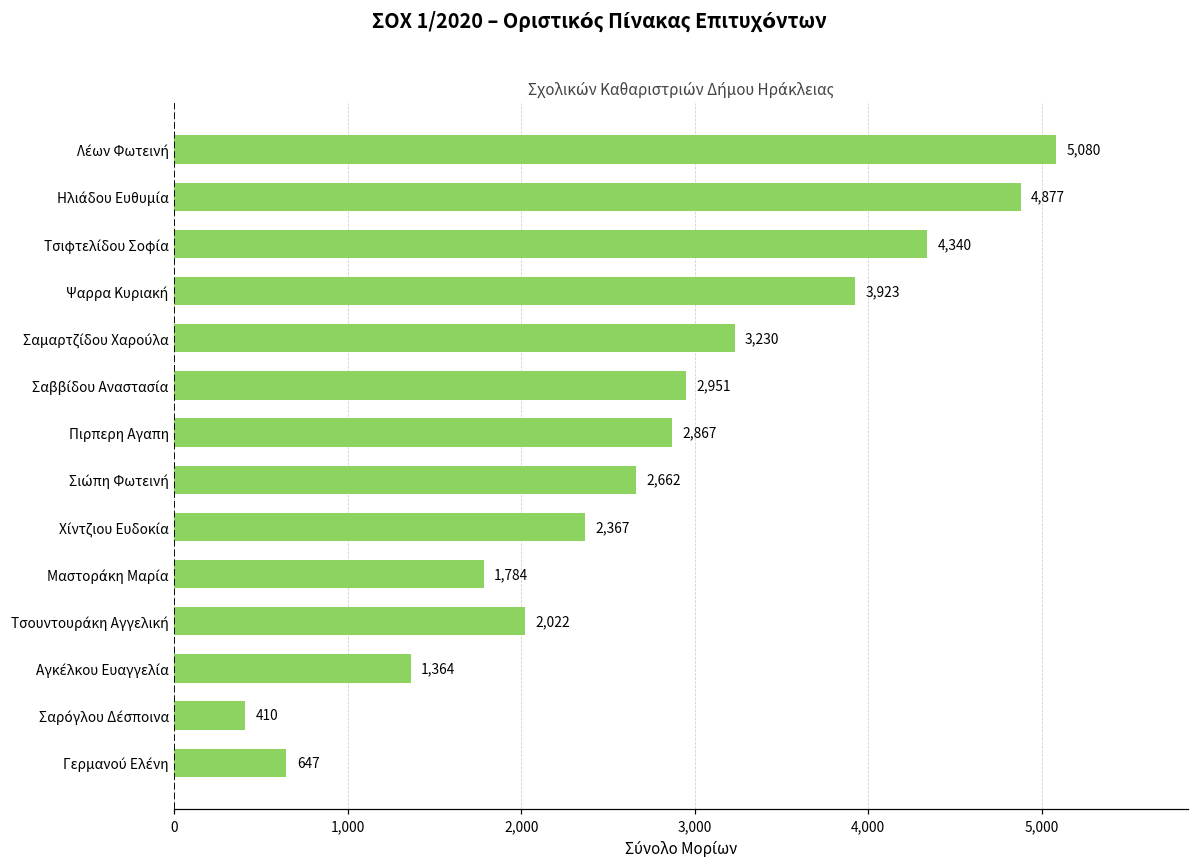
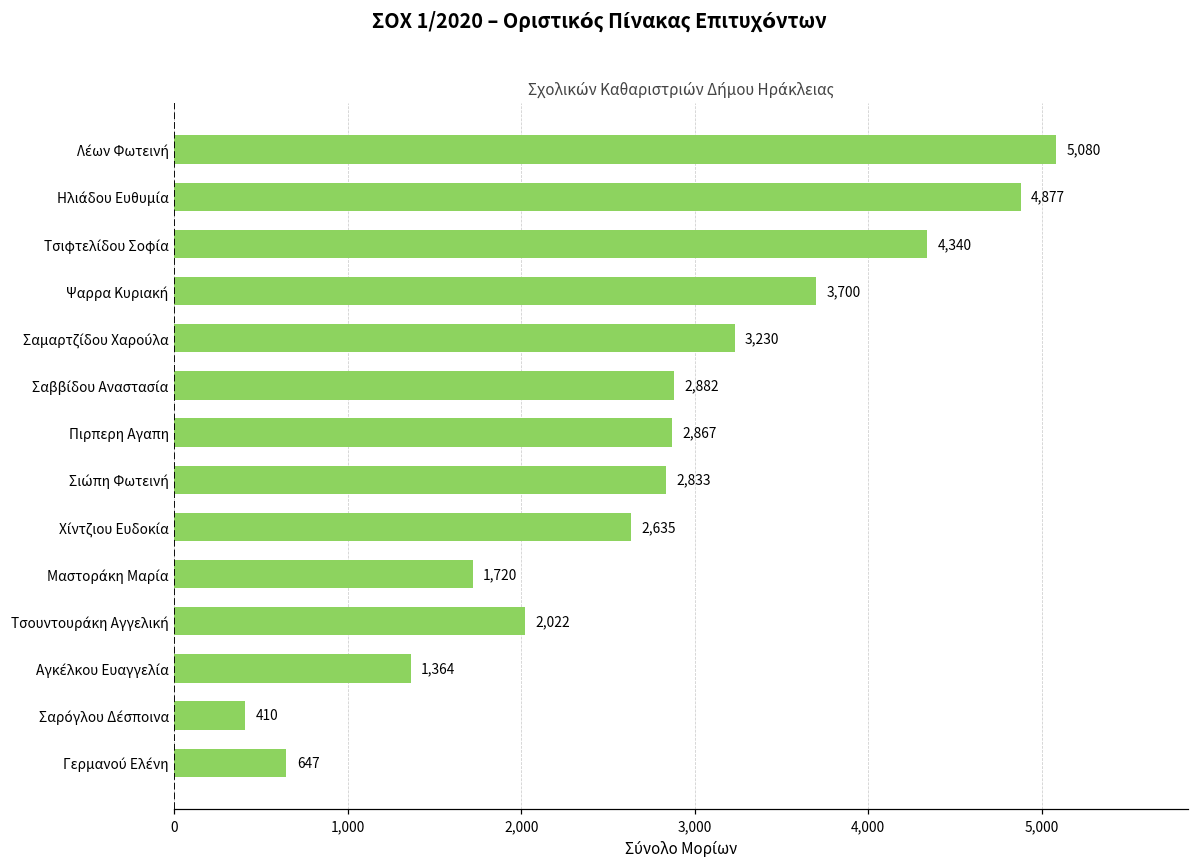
  {
    "Λέων Φωτεινή": "5,080",
    "Ηλιάδου Ευθυμία": "4,877",
    "Τσιφτελίδου Σοφία": "4,340",
-   "Ψαρρα Κυριακή": "3,923",
+   "Ψαρρα Κυριακή": "3,700",
    "Σαμαρτζίδου Χαρούλα": "3,230",
-   "Σαββίδου Αναστασία": "2,951",
+   "Σαββίδου Αναστασία": "2,882",
    "Πιρπερη Αγαπη": "2,867",
-   "Σιώπη Φωτεινή": "2,662",
-   "Χίντζιου Ευδοκία": "2,367",
-   "Μαστοράκη Μαρία": "1,784",
+   "Σιώπη Φωτεινή": "2,833",
+   "Χίντζιου Ευδοκία": "2,635",
+   "Μαστοράκη Μαρία": "1,720",
    "Τσουντουράκη Αγγελική": "2,022",
    "Αγκέλκου Ευαγγελία": "1,364",
    "Σαρόγλου Δέσποινα": "410",
    "Γερμανού Ελένη": "647"
  }
